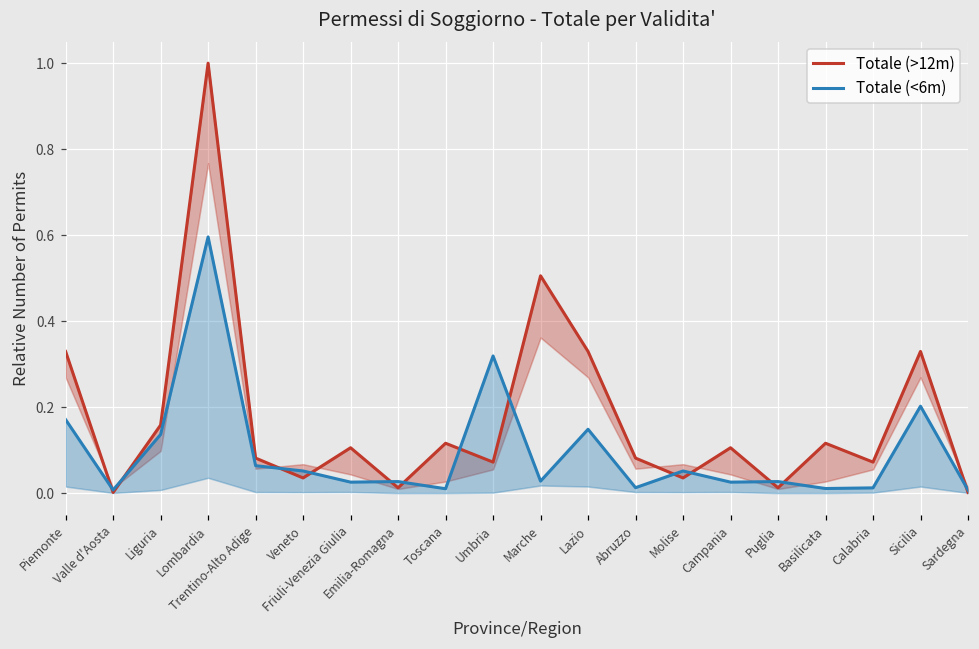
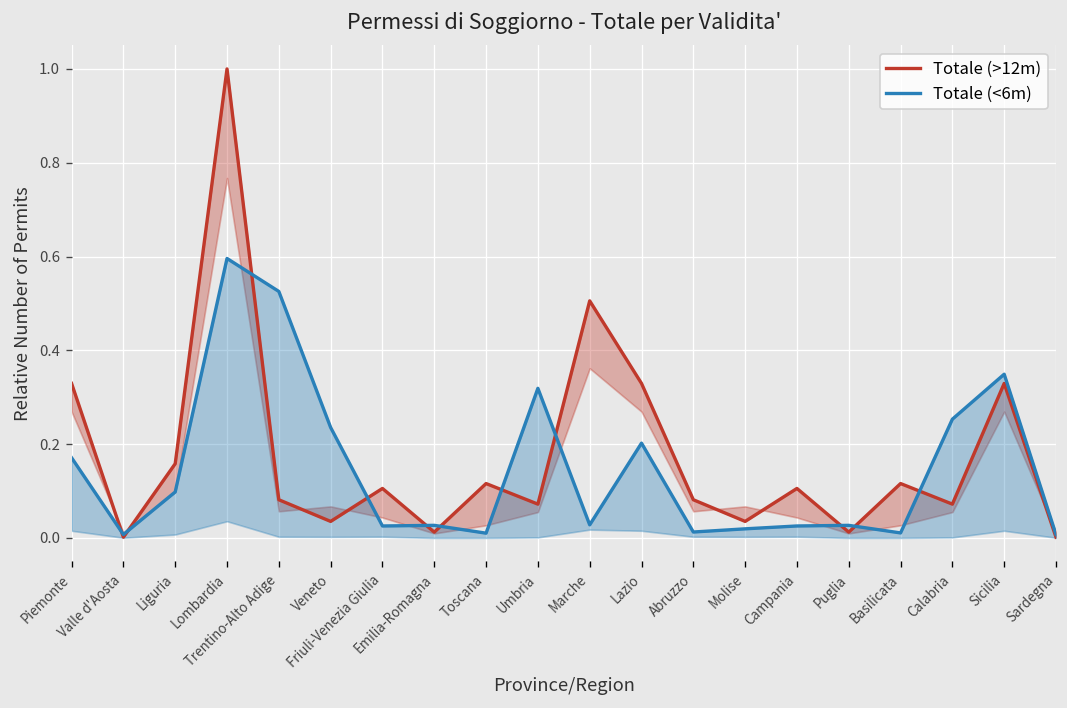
  {
    "Totale (<6m)": {
      "Piemonte": 0.17,
-     "Liguria": 0.14,
+     "Liguria": 0.10,
      "Lombardia": 0.60,
-     "Trentino-Alto Adige": 0.06,
-     "Veneto": 0.05,
+     "Trentino-Alto Adige": 0.53,
+     "Veneto": 0.24,
      "Friuli-Venezia Giulia": 0.03,
      "Emilia-Romagna": 0.03,
      "Toscana": 0.01,
      "Umbria": 0.32,
      "Marche": 0.03,
-     "Lazio": 0.15,
+     "Lazio": 0.20,
      "Abruzzo": 0.01,
-     "Molise": 0.05,
+     "Molise": 0.02,
      "Campania": 0.03,
      "Puglia": 0.03,
      "Basilicata": 0.01,
-     "Calabria": 0.01,
-     "Sicilia": 0.20
+     "Calabria": 0.25,
+     "Sicilia": 0.35
    }
  }
